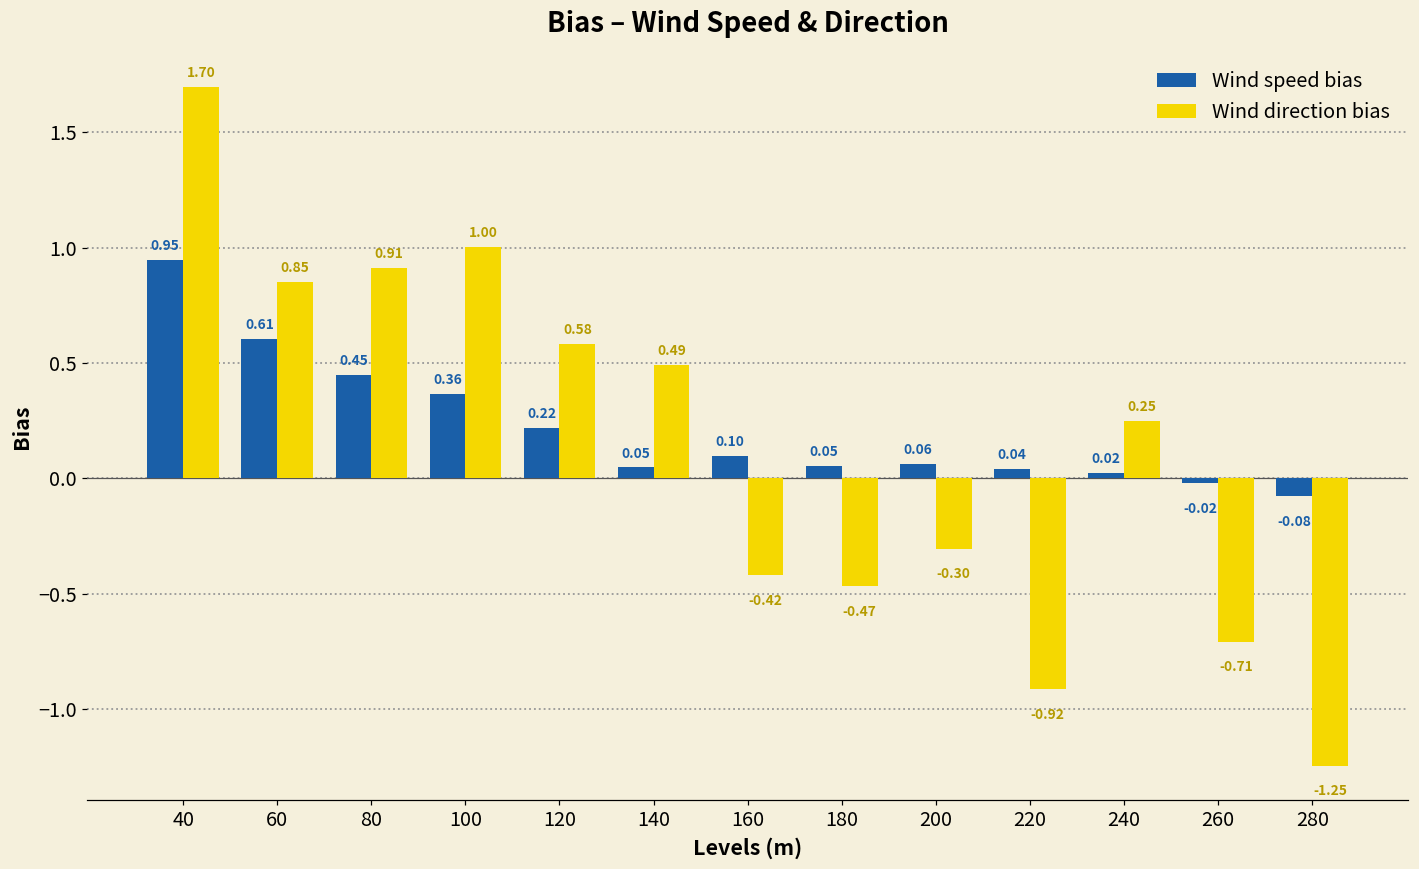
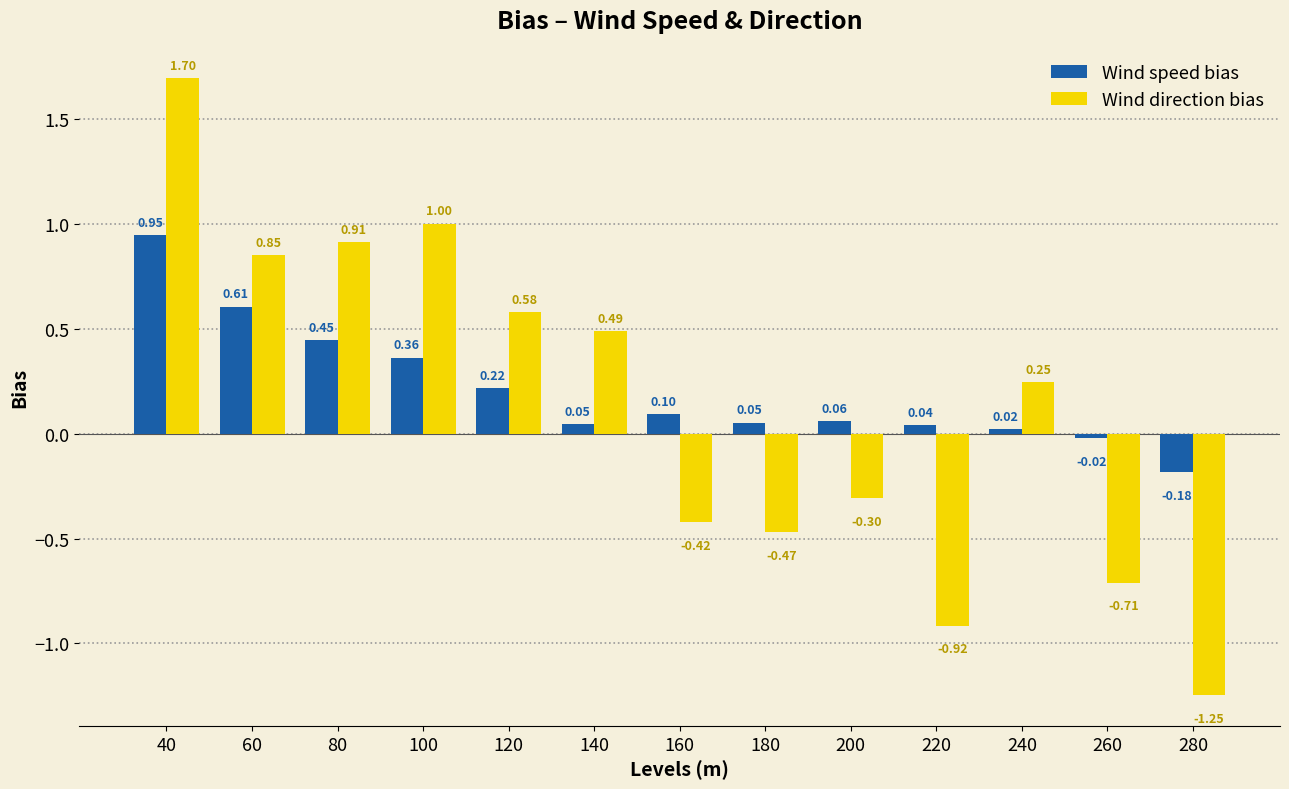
  {
    "Wind speed bias": {
      "40": 0.95,
      "60": 0.61,
      "80": 0.45,
      "100": 0.36,
      "120": 0.22,
      "140": 0.05,
      "160": 0.10,
      "180": 0.05,
      "200": 0.06,
      "220": 0.04,
      "240": 0.02,
      "260": -0.02,
-     "280": -0.08
+     "280": -0.18
    },
    "Wind direction bias": {
      "40": 1.70,
      "60": 0.85,
      "80": 0.91,
      "100": 1.00,
      "120": 0.58,
      "140": 0.49,
      "160": -0.42,
      "180": -0.47,
      "200": -0.30,
      "220": -0.92,
      "240": 0.25,
      "260": -0.71,
      "280": -1.25
    }
  }
